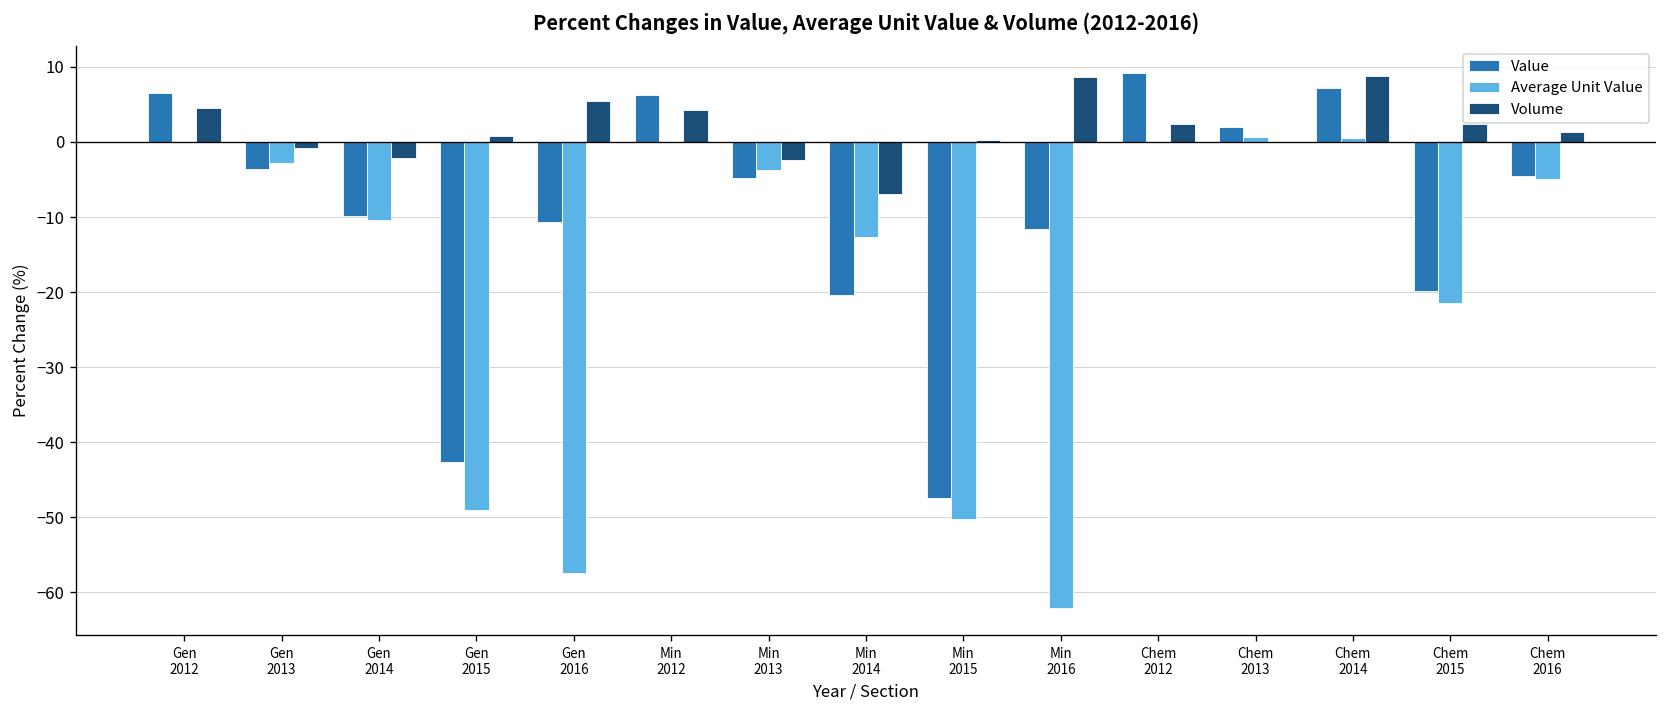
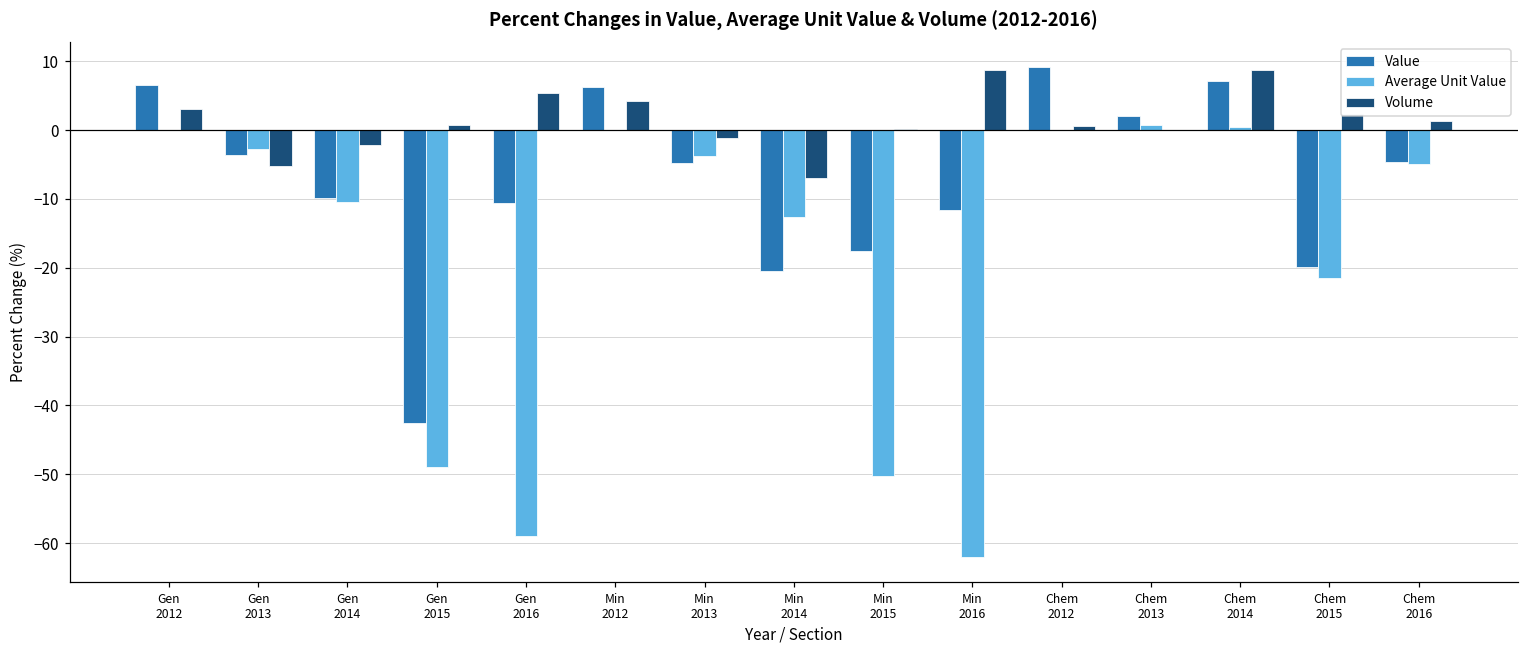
  {
    "Value": {
      "Gen 2012": 7,
      "Gen 2013": -4,
      "Gen 2014": -10,
      "Gen 2015": -43,
      "Gen 2016": -11,
      "Min 2012": 6,
      "Min 2013": -5,
      "Min 2014": -20,
-     "Min 2015": -47,
+     "Min 2015": -18,
      "Min 2016": -12,
      "Chem 2012": 9,
      "Chem 2013": 2,
      "Chem 2014": 7,
      "Chem 2015": -20,
      "Chem 2016": -5
    },
    "Average Unit Value": {
      "Gen 2012": 0,
      "Gen 2013": -3,
      "Gen 2014": -10,
      "Gen 2015": -49,
-     "Gen 2016": -57,
+     "Gen 2016": -59,
      "Min 2012": 0,
      "Min 2013": -4,
      "Min 2014": -13,
      "Min 2015": -50,
      "Min 2016": -62,
      "Chem 2012": 0,
      "Chem 2013": 1,
      "Chem 2014": 1,
      "Chem 2015": -22,
      "Chem 2016": -5
    },
    "Volume": {
-     "Gen 2012": 5,
-     "Gen 2013": -1,
+     "Gen 2012": 3,
+     "Gen 2013": -5,
      "Gen 2014": -2,
      "Gen 2015": 1,
      "Gen 2016": 5,
      "Min 2012": 4,
-     "Min 2013": -2,
+     "Min 2013": -1,
      "Min 2014": -7,
      "Min 2016": 9,
-     "Chem 2012": 2,
+     "Chem 2012": 1,
      "Chem 2013": 0,
      "Chem 2014": 9,
      "Chem 2016": 1
    }
  }
